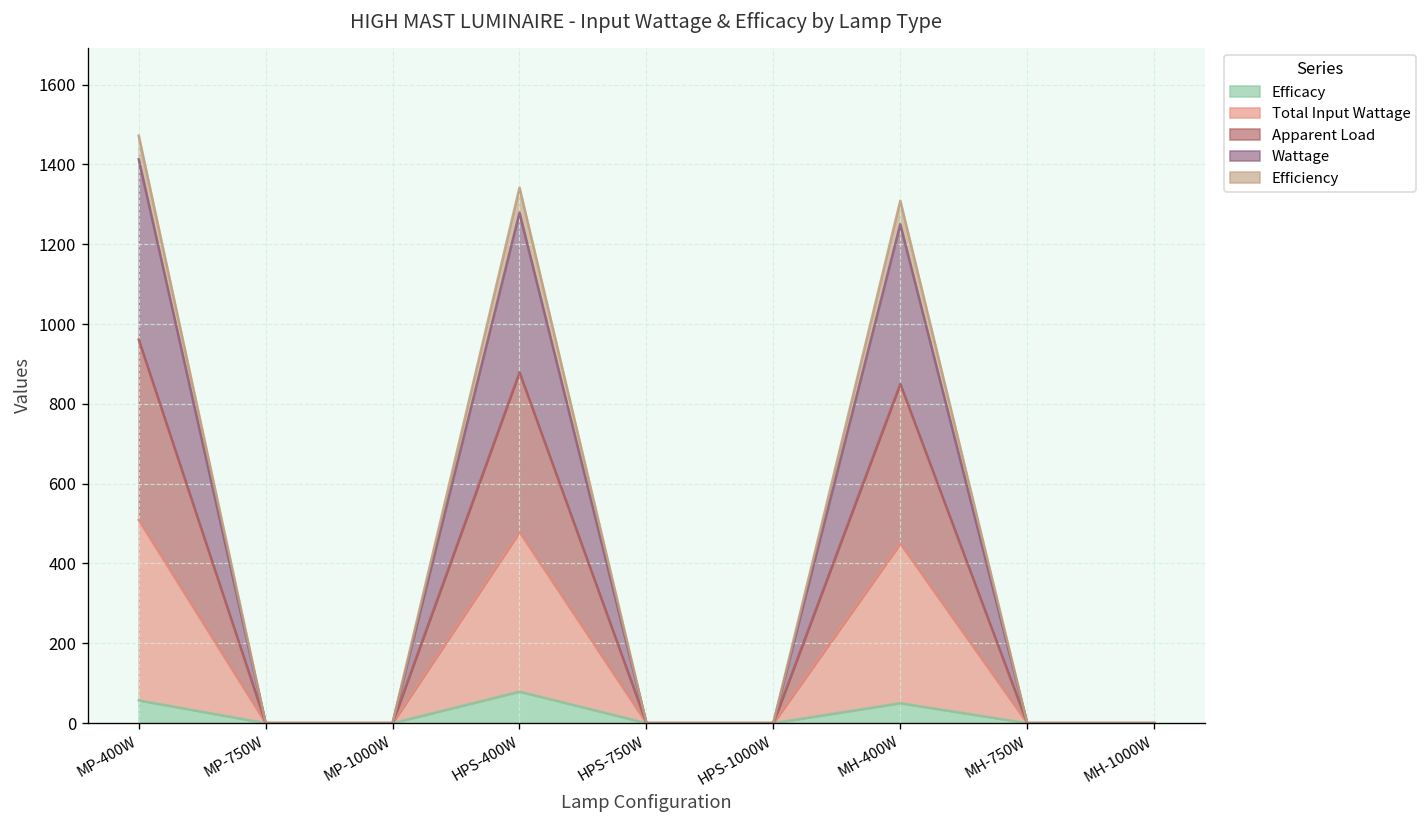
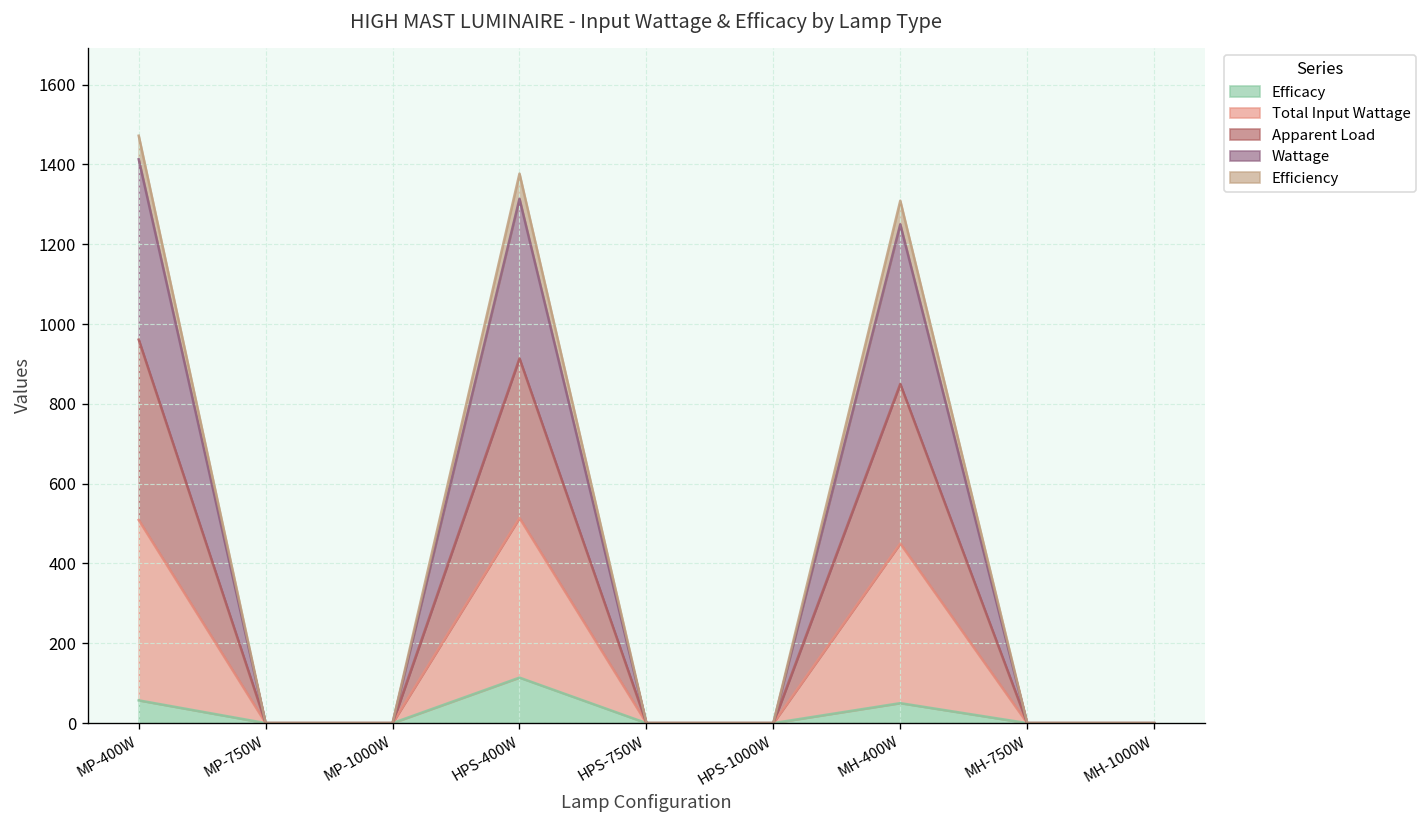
  {
    "Efficacy": {
      "MP-400W": 60,
-     "HPS-400W": 80,
+     "HPS-400W": 110,
      "MH-400W": 50
    }
  }
